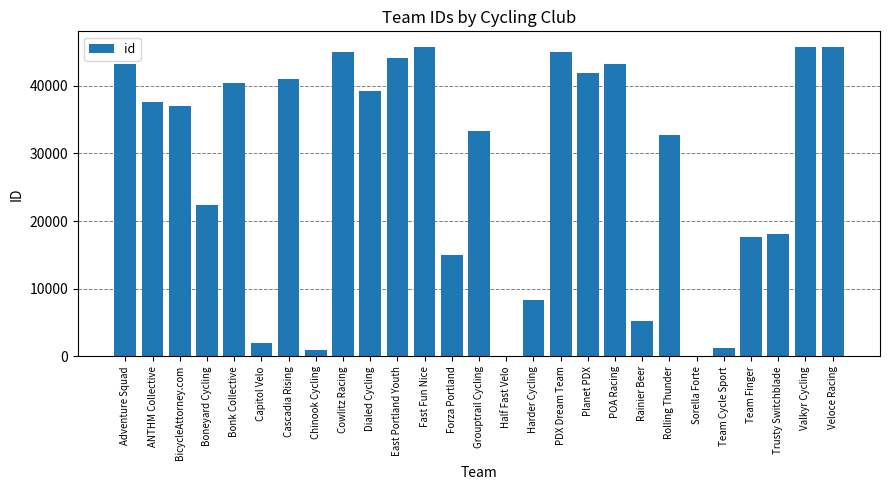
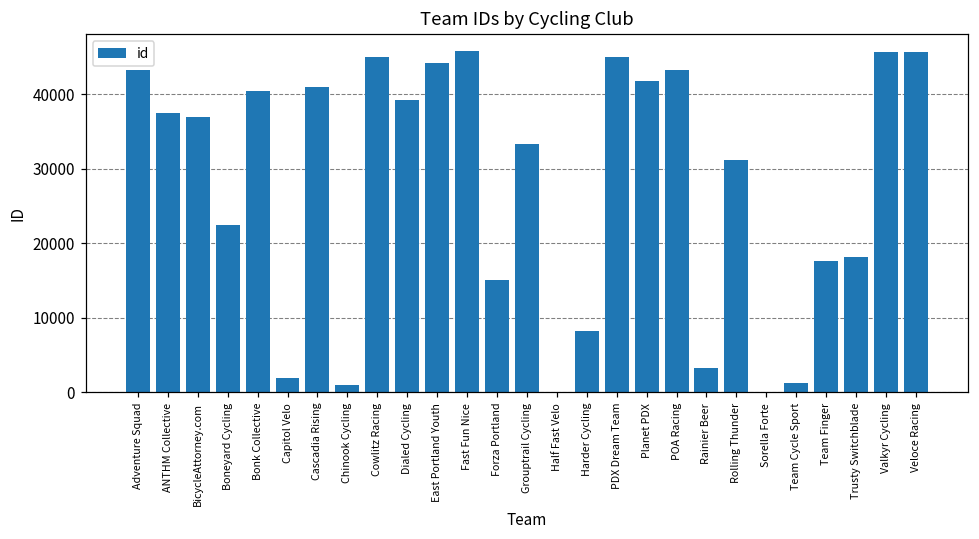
  {
    "Adventure Squad": 43000,
    "ANTHM Collective": 38000,
    "BicycleAttorney.com": 37000,
    "Boneyard Cycling": 22000,
    "Bonk Collective": 40000,
    "Capitol Velo": 2000,
    "Cascadia Rising": 41000,
    "Chinook Cycling": 1000,
    "Cowlitz Racing": 45000,
    "Dialed Cycling": 39000,
    "East Portland Youth": 44000,
    "Fast Fun Nice": 46000,
    "Forza Portland": 15000,
    "Grouptrail Cycling": 33000,
    "Harder Cycling": 8000,
    "PDX Dream Team": 45000,
    "Planet PDX": 42000,
    "POA Racing": 43000,
-   "Rainier Beer": 5000,
-   "Rolling Thunder": 33000,
+   "Rainier Beer": 3000,
+   "Rolling Thunder": 31000,
    "Team Cycle Sport": 1000,
    "Team Finger": 18000,
    "Trusty Switchblade": 18000,
    "Valkyr Cycling": 46000,
    "Veloce Racing": 46000
  }
